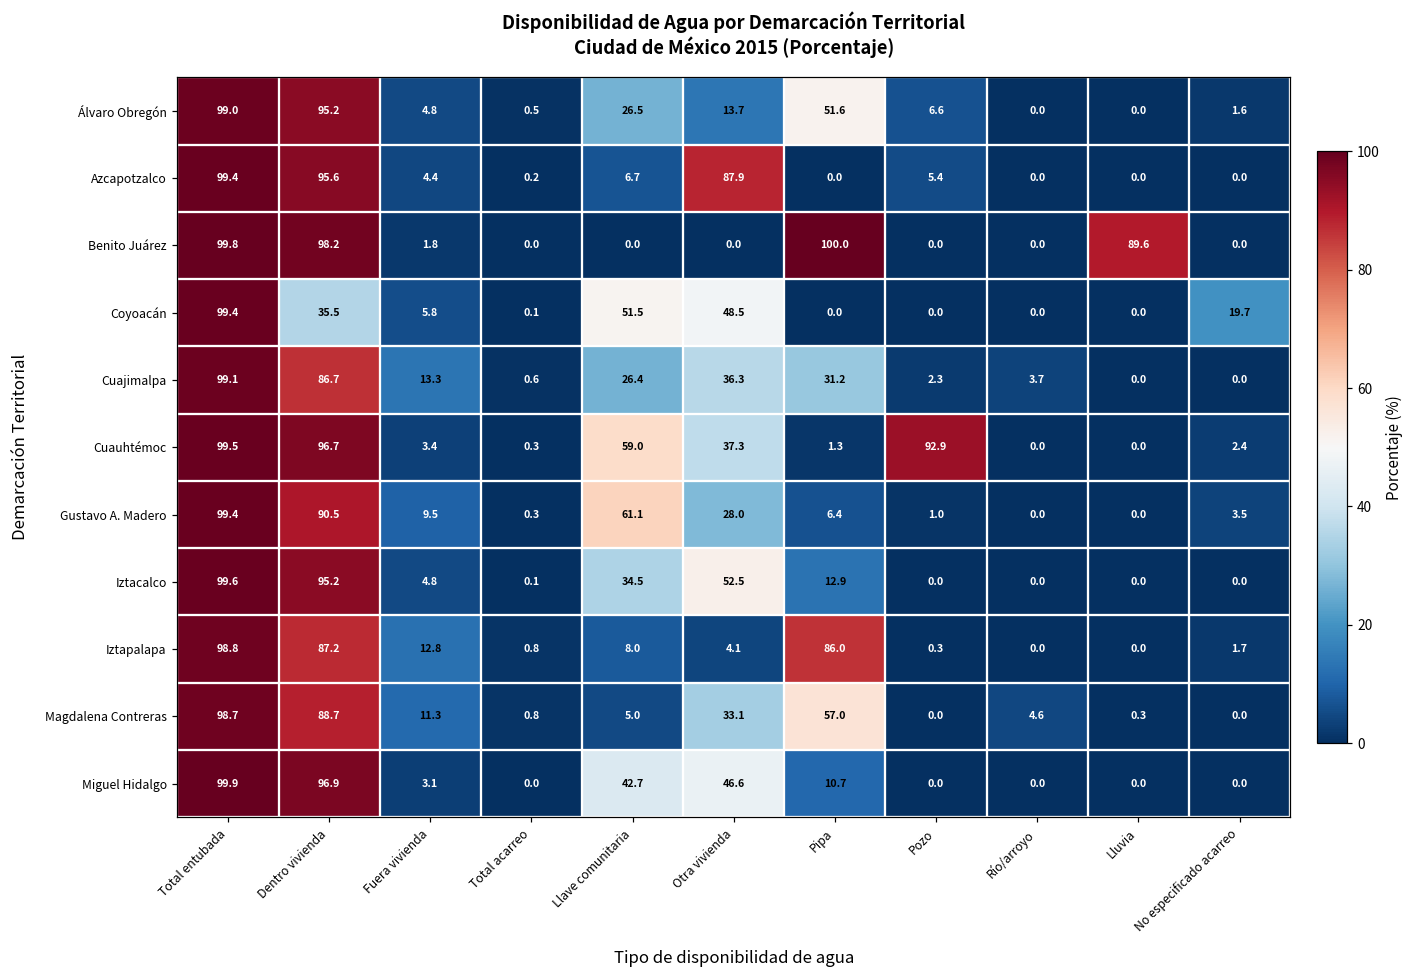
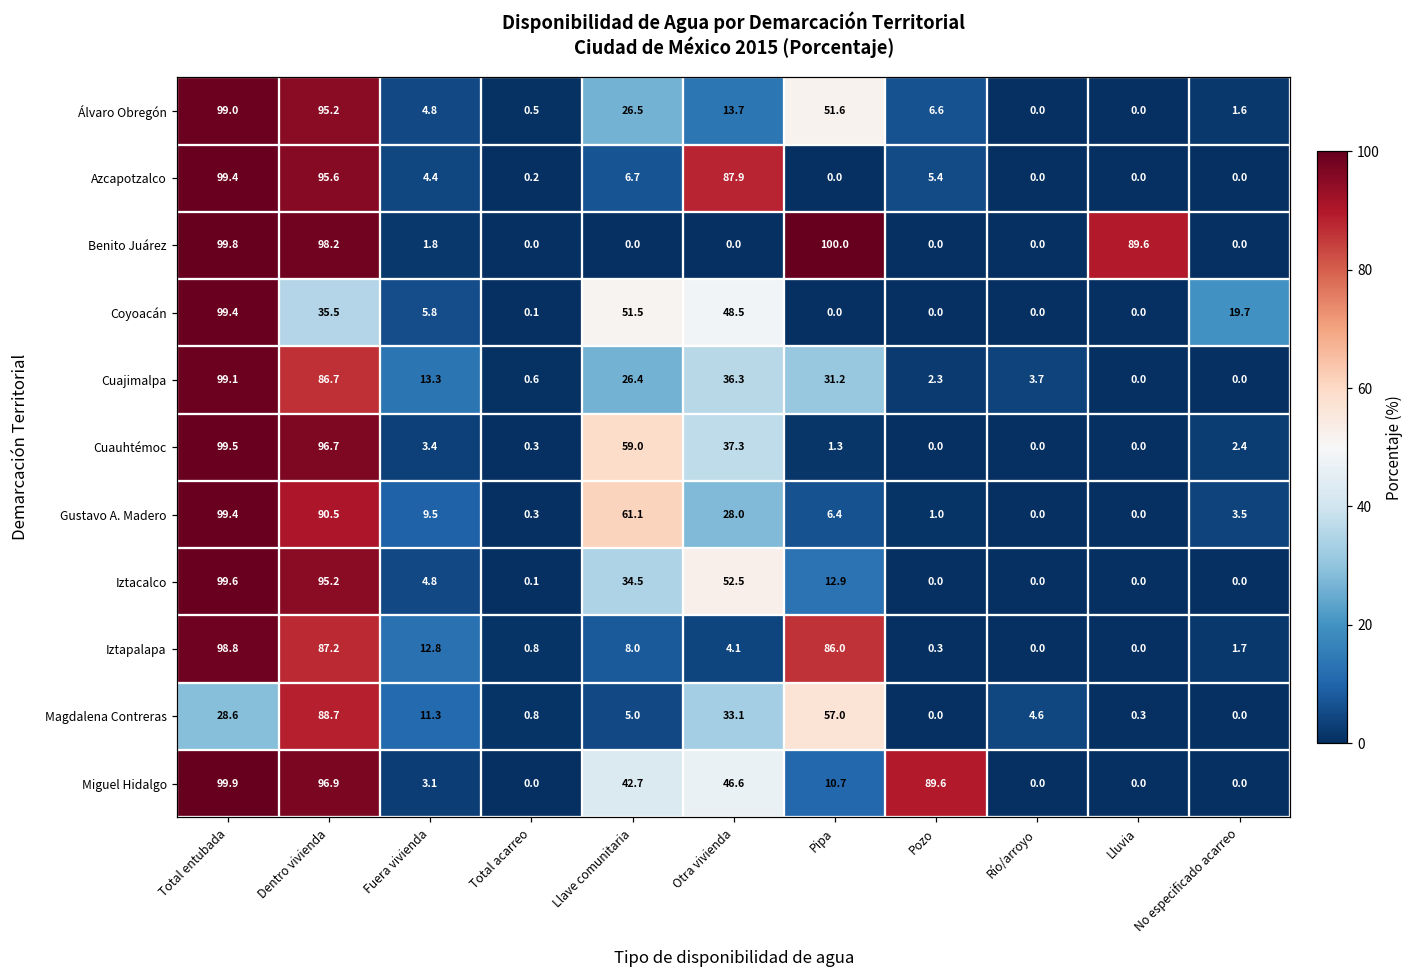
  {
    "Álvaro Obregón": {
      "Total entubada": 99.0,
      "Dentro vivienda": 95.2,
      "Fuera vivienda": 4.8,
      "Total acarreo": 0.5,
      "Llave comunitaria": 26.5,
      "Otra vivienda": 13.7,
      "Pipa": 51.6,
      "Pozo": 6.6,
      "Río/arroyo": 0.0,
      "Lluvia": 0.0,
      "No especificado acarreo": 1.6
    },
    "Azcapotzalco": {
      "Total entubada": 99.4,
      "Dentro vivienda": 95.6,
      "Fuera vivienda": 4.4,
      "Total acarreo": 0.2,
      "Llave comunitaria": 6.7,
      "Otra vivienda": 87.9,
      "Pipa": 0.0,
      "Pozo": 5.4,
      "Río/arroyo": 0.0,
      "Lluvia": 0.0,
      "No especificado acarreo": 0.0
    },
    "Benito Juárez": {
      "Total entubada": 99.8,
      "Dentro vivienda": 98.2,
      "Fuera vivienda": 1.8,
      "Total acarreo": 0.0,
      "Llave comunitaria": 0.0,
      "Otra vivienda": 0.0,
      "Pipa": 100.0,
      "Pozo": 0.0,
      "Río/arroyo": 0.0,
      "Lluvia": 89.6,
      "No especificado acarreo": 0.0
    },
    "Coyoacán": {
      "Total entubada": 99.4,
      "Dentro vivienda": 35.5,
      "Fuera vivienda": 5.8,
      "Total acarreo": 0.1,
      "Llave comunitaria": 51.5,
      "Otra vivienda": 48.5,
      "Pipa": 0.0,
      "Pozo": 0.0,
      "Río/arroyo": 0.0,
      "Lluvia": 0.0,
      "No especificado acarreo": 19.7
    },
    "Cuajimalpa": {
      "Total entubada": 99.1,
      "Dentro vivienda": 86.7,
      "Fuera vivienda": 13.3,
      "Total acarreo": 0.6,
      "Llave comunitaria": 26.4,
      "Otra vivienda": 36.3,
      "Pipa": 31.2,
      "Pozo": 2.3,
      "Río/arroyo": 3.7,
      "Lluvia": 0.0,
      "No especificado acarreo": 0.0
    },
    "Cuauhtémoc": {
      "Total entubada": 99.5,
      "Dentro vivienda": 96.7,
      "Fuera vivienda": 3.4,
      "Total acarreo": 0.3,
      "Llave comunitaria": 59.0,
      "Otra vivienda": 37.3,
      "Pipa": 1.3,
-     "Pozo": 92.9,
+     "Pozo": 0.0,
      "Río/arroyo": 0.0,
      "Lluvia": 0.0,
      "No especificado acarreo": 2.4
    },
    "Gustavo A. Madero": {
      "Total entubada": 99.4,
      "Dentro vivienda": 90.5,
      "Fuera vivienda": 9.5,
      "Total acarreo": 0.3,
      "Llave comunitaria": 61.1,
      "Otra vivienda": 28.0,
      "Pipa": 6.4,
      "Pozo": 1.0,
      "Río/arroyo": 0.0,
      "Lluvia": 0.0,
      "No especificado acarreo": 3.5
    },
    "Iztacalco": {
      "Total entubada": 99.6,
      "Dentro vivienda": 95.2,
      "Fuera vivienda": 4.8,
      "Total acarreo": 0.1,
      "Llave comunitaria": 34.5,
      "Otra vivienda": 52.5,
      "Pipa": 12.9,
      "Pozo": 0.0,
      "Río/arroyo": 0.0,
      "Lluvia": 0.0,
      "No especificado acarreo": 0.0
    },
    "Iztapalapa": {
      "Total entubada": 98.8,
      "Dentro vivienda": 87.2,
      "Fuera vivienda": 12.8,
      "Total acarreo": 0.8,
      "Llave comunitaria": 8.0,
      "Otra vivienda": 4.1,
      "Pipa": 86.0,
      "Pozo": 0.3,
      "Río/arroyo": 0.0,
      "Lluvia": 0.0,
      "No especificado acarreo": 1.7
    },
    "Magdalena Contreras": {
-     "Total entubada": 98.7,
+     "Total entubada": 28.6,
      "Dentro vivienda": 88.7,
      "Fuera vivienda": 11.3,
      "Total acarreo": 0.8,
      "Llave comunitaria": 5.0,
      "Otra vivienda": 33.1,
      "Pipa": 57.0,
      "Pozo": 0.0,
      "Río/arroyo": 4.6,
      "Lluvia": 0.3,
      "No especificado acarreo": 0.0
    },
    "Miguel Hidalgo": {
      "Total entubada": 99.9,
      "Dentro vivienda": 96.9,
      "Fuera vivienda": 3.1,
      "Total acarreo": 0.0,
      "Llave comunitaria": 42.7,
      "Otra vivienda": 46.6,
      "Pipa": 10.7,
-     "Pozo": 0.0,
+     "Pozo": 89.6,
      "Río/arroyo": 0.0,
      "Lluvia": 0.0,
      "No especificado acarreo": 0.0
    }
  }
